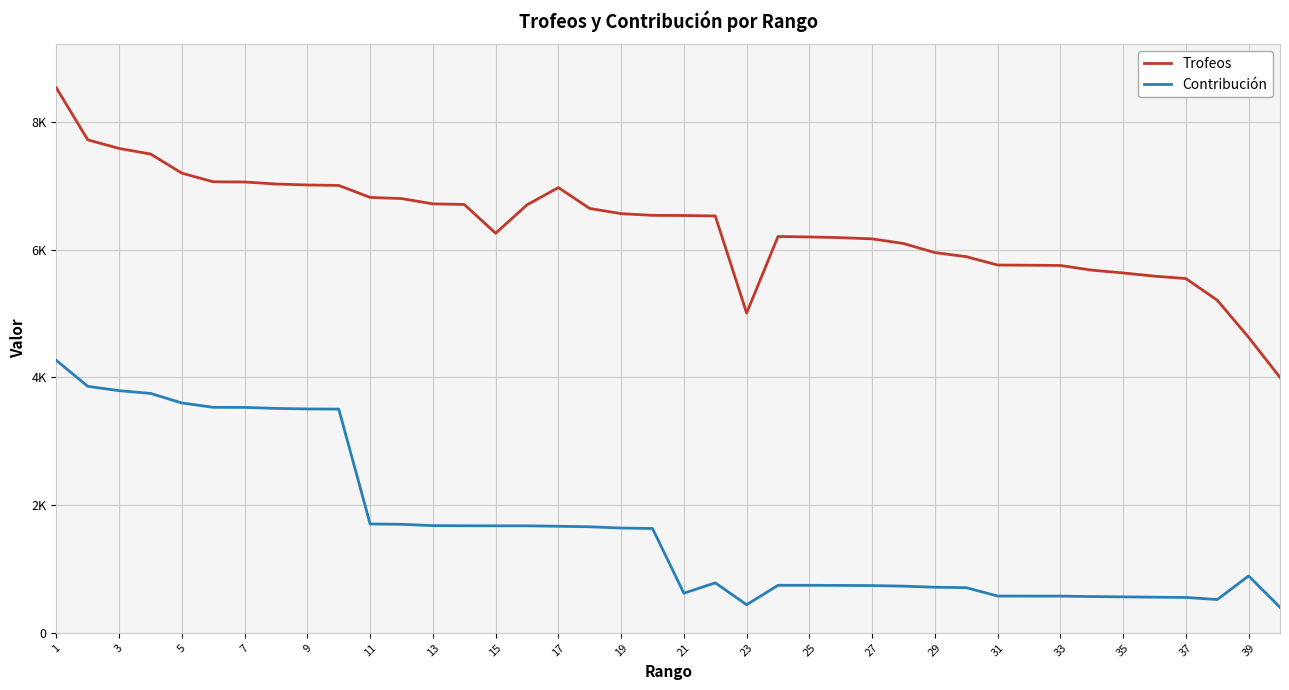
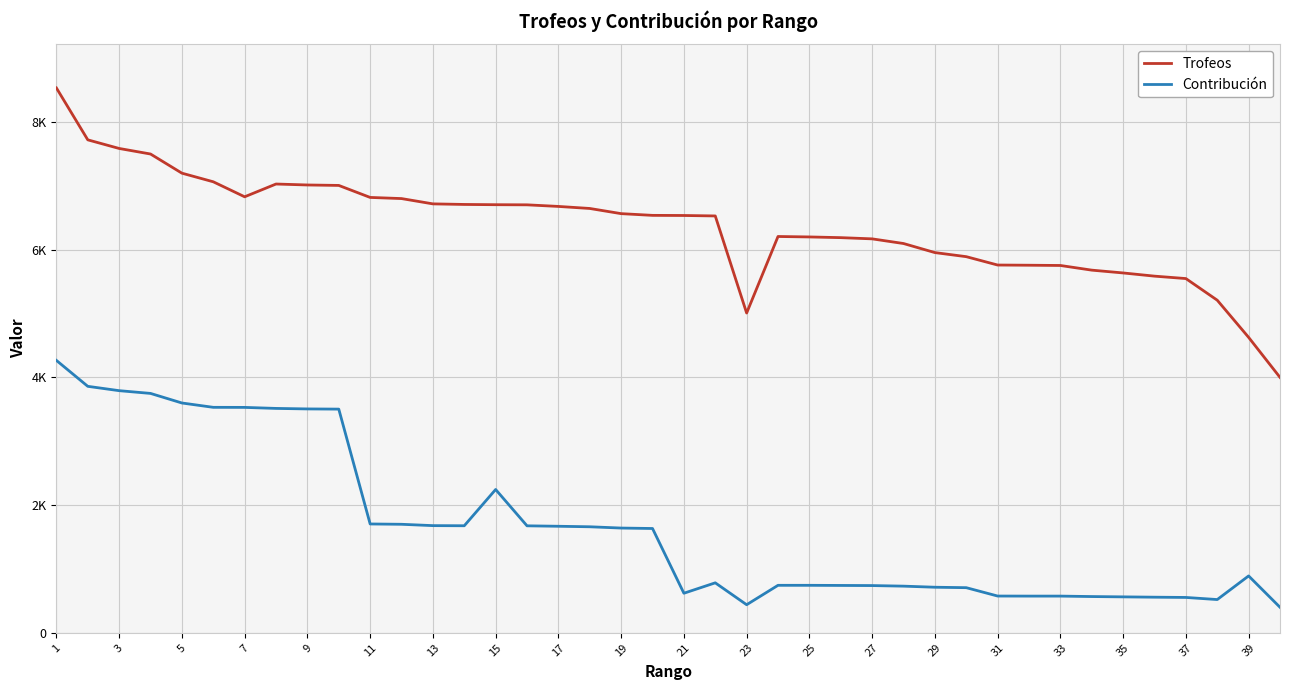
  {
    "Trofeos": {
      "1": 8500,
      "3": 7600,
      "5": 7200,
-     "7": 7100,
+     "7": 6800,
      "9": 7000,
      "11": 6800,
      "13": 6700,
-     "15": 6300,
-     "17": 7000,
+     "15": 6700,
+     "17": 6700,
      "19": 6600,
      "21": 6500,
      "23": 5000,
      "25": 6200,
      "27": 6200,
      "29": 6000,
      "31": 5800,
      "33": 5800,
      "35": 5600,
      "37": 5500,
      "39": 4600
    },
    "Contribución": {
      "1": 4300,
      "3": 3800,
      "5": 3600,
      "7": 3500,
      "9": 3500,
      "11": 1700,
      "13": 1700,
-     "15": 1700,
+     "15": 2200,
      "17": 1700,
      "19": 1600,
      "21": 600,
      "23": 400,
      "25": 700,
      "27": 700,
      "29": 700,
      "31": 600,
      "33": 600,
      "35": 600,
      "37": 600,
      "39": 900
    }
  }
